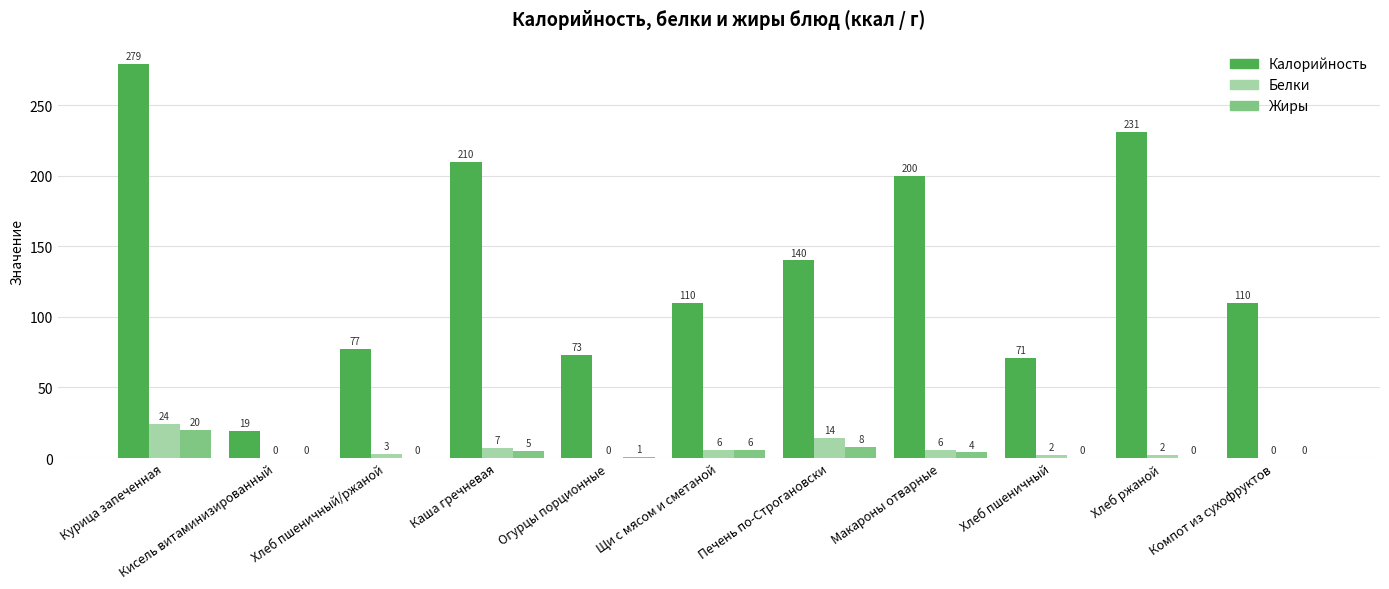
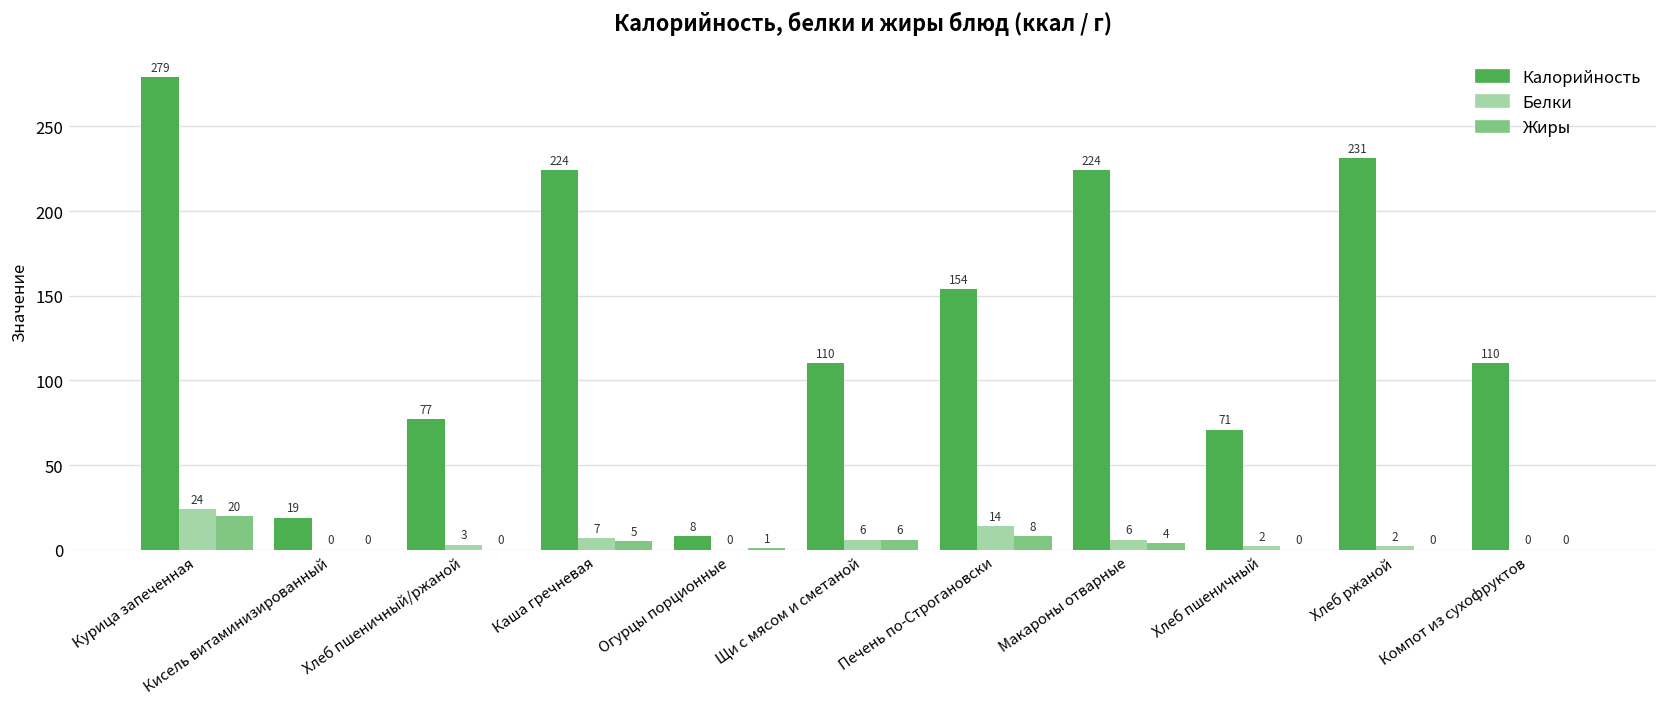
  {
    "Калорийность": {
      "Курица запеченная": 279,
      "Кисель витаминизированный": 19,
      "Хлеб пшеничный/ржаной": 77,
-     "Каша гречневая": 210,
-     "Огурцы порционные": 73,
+     "Каша гречневая": 224,
+     "Огурцы порционные": 8,
      "Щи с мясом и сметаной": 110,
-     "Печень по-Строгановски": 140,
-     "Макароны отварные": 200,
+     "Печень по-Строгановски": 154,
+     "Макароны отварные": 224,
      "Хлеб пшеничный": 71,
      "Хлеб ржаной": 231,
      "Компот из сухофруктов": 110
    }
  }
